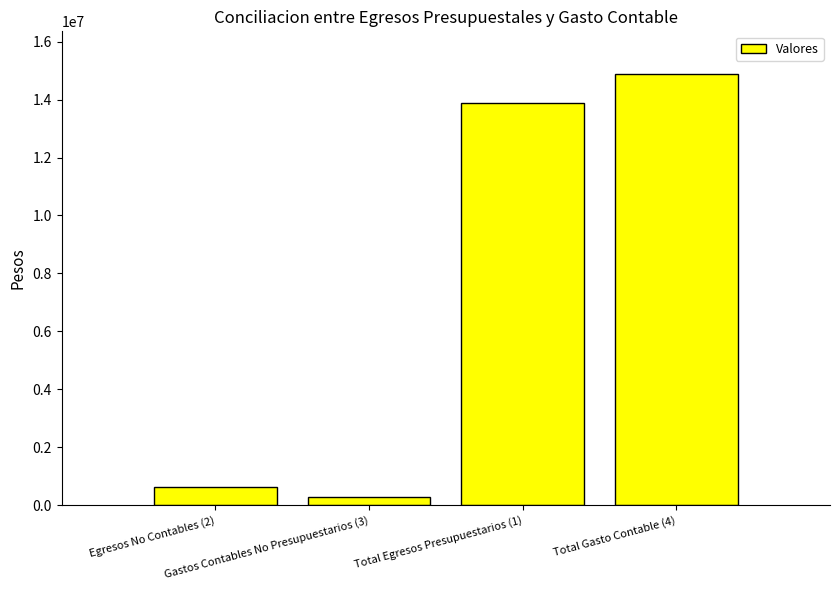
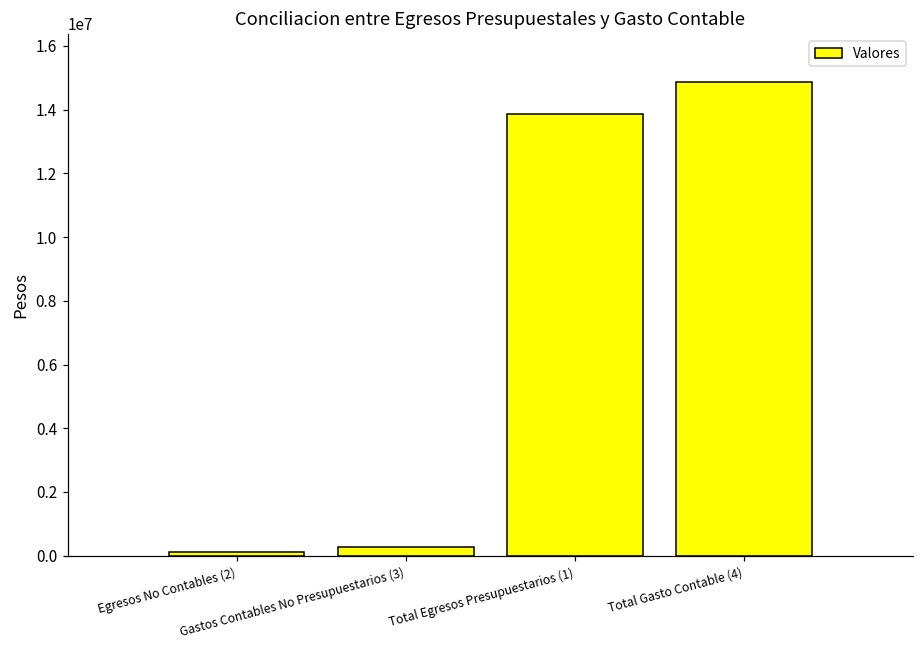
  {
-   "Egresos No Contables (2)": 600000,
+   "Egresos No Contables (2)": 100000,
    "Gastos Contables No Presupuestarios (3)": 300000,
    "Total Egresos Presupuestarios (1)": 13900000,
    "Total Gasto Contable (4)": 14900000
  }
